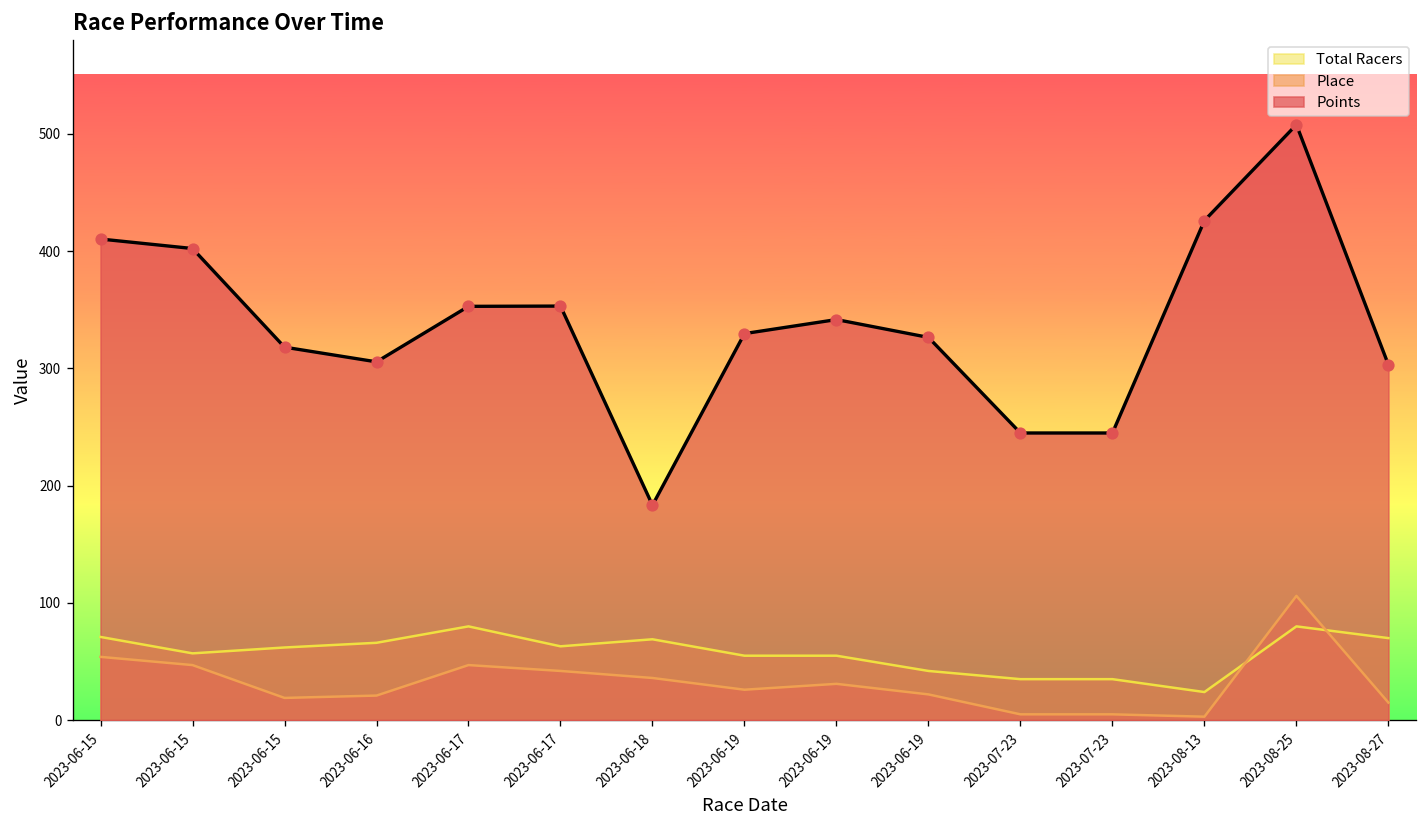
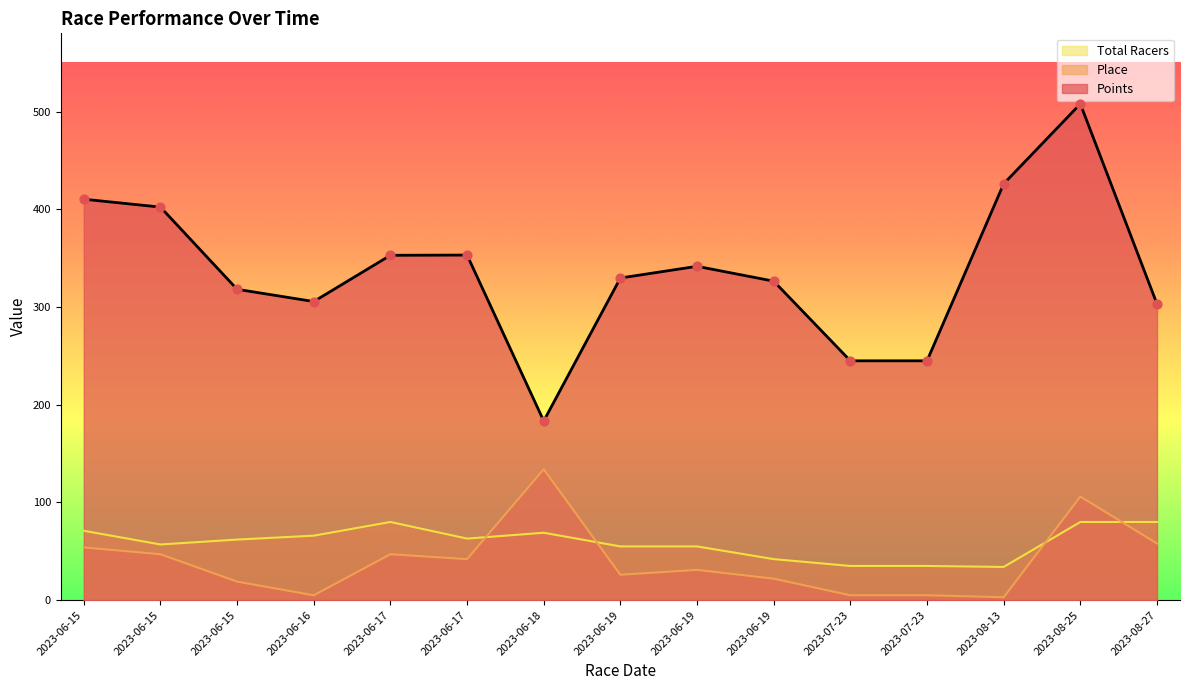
  {
    "Total Racers": {
      "2023-06-16": 70,
      "2023-06-18": 70,
-     "2023-08-13": 20,
+     "2023-08-13": 30,
      "2023-08-25": 80,
-     "2023-08-27": 70
+     "2023-08-27": 80
    },
    "Place": {
-     "2023-06-16": 20,
-     "2023-06-18": 40,
+     "2023-06-16": 10,
+     "2023-06-18": 130,
      "2023-08-13": 0,
      "2023-08-25": 110,
-     "2023-08-27": 20
+     "2023-08-27": 60
    },
    "Points": {
      "2023-06-16": 310,
      "2023-06-18": 180,
      "2023-08-13": 430,
      "2023-08-25": 510,
      "2023-08-27": 300
    }
  }
